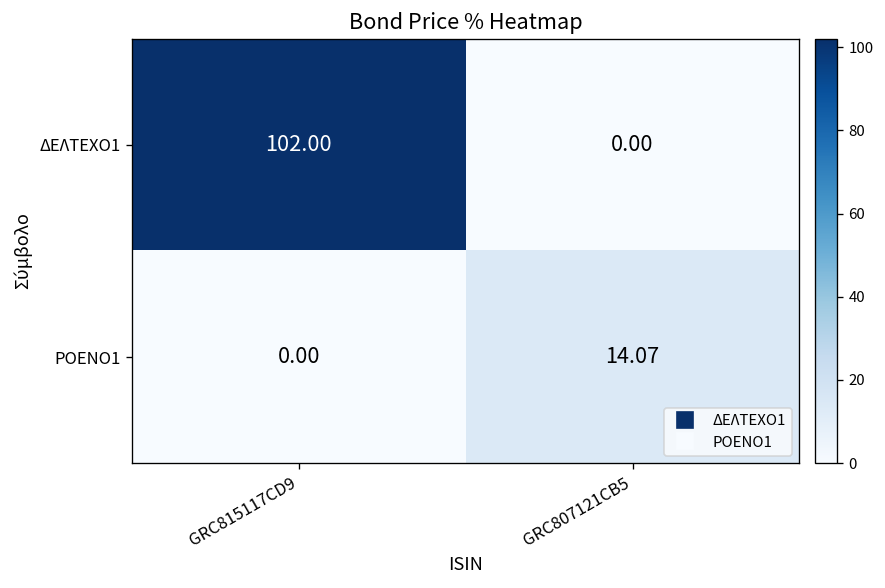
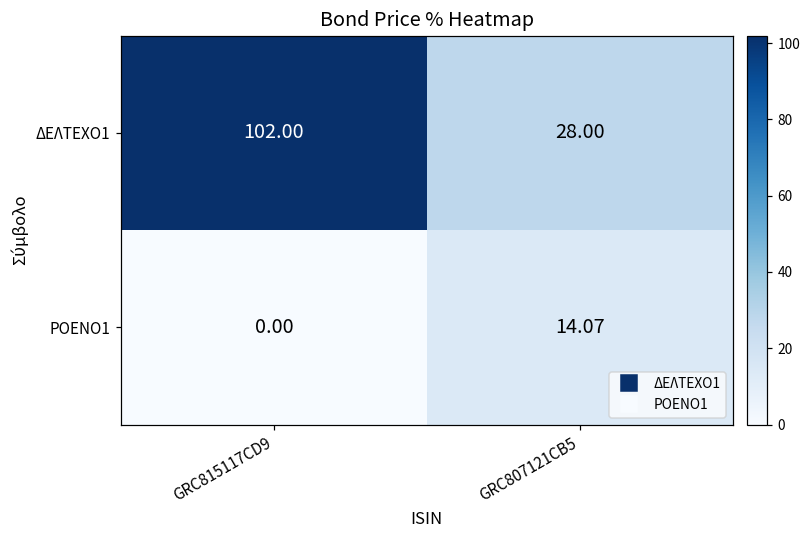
  {
    "ΔΕΛΤΕΧΟ1": {
      "GRC815117CD9": 102.00,
-     "GRC807121CB5": 0.00
+     "GRC807121CB5": 28.00
    },
    "ΡΟΕΝΟ1": {
      "GRC815117CD9": 0.00,
      "GRC807121CB5": 14.07
    }
  }
